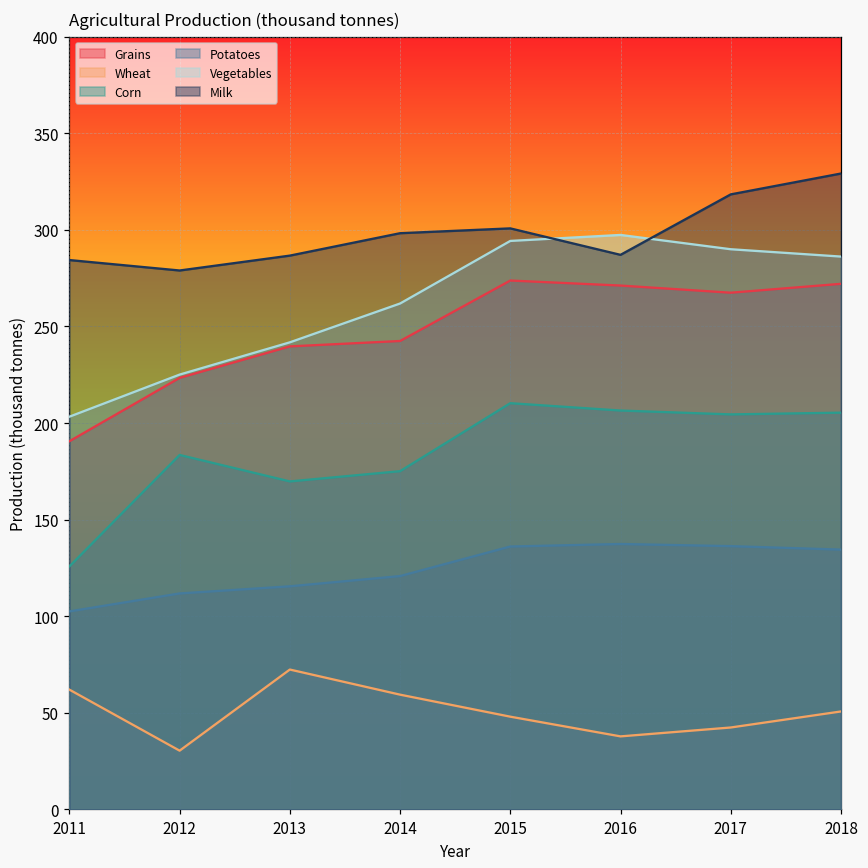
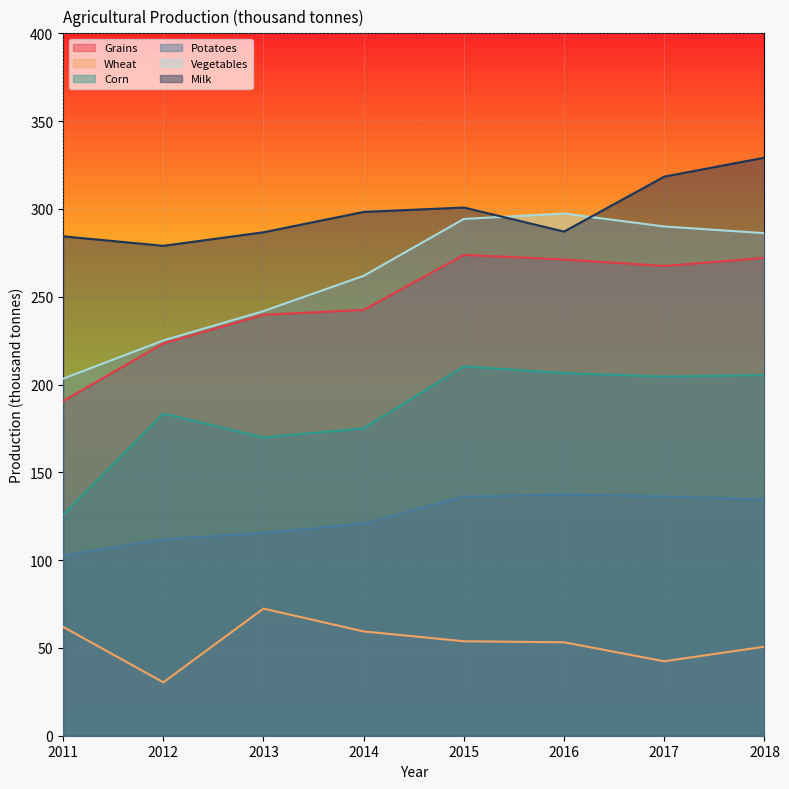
  {
    "Grains": {
      "2011": 191,
      "2012": 223,
      "2013": 240,
      "2014": 243,
      "2015": 274,
      "2016": 271,
      "2017": 268,
      "2018": 272
    },
    "Wheat": {
      "2011": 62,
      "2012": 30,
      "2013": 72,
      "2014": 59,
-     "2015": 48,
-     "2016": 38,
+     "2015": 54,
+     "2016": 53,
      "2017": 42,
      "2018": 51
    },
    "Vegetables": {
      "2011": 203,
      "2012": 225,
      "2013": 242,
      "2014": 262,
      "2015": 294,
      "2016": 297,
      "2017": 290,
      "2018": 286
    },
    "Milk": {
      "2011": 284,
      "2012": 279,
      "2013": 287,
      "2014": 298,
      "2015": 301,
      "2016": 287,
      "2017": 318,
      "2018": 329
    }
  }
